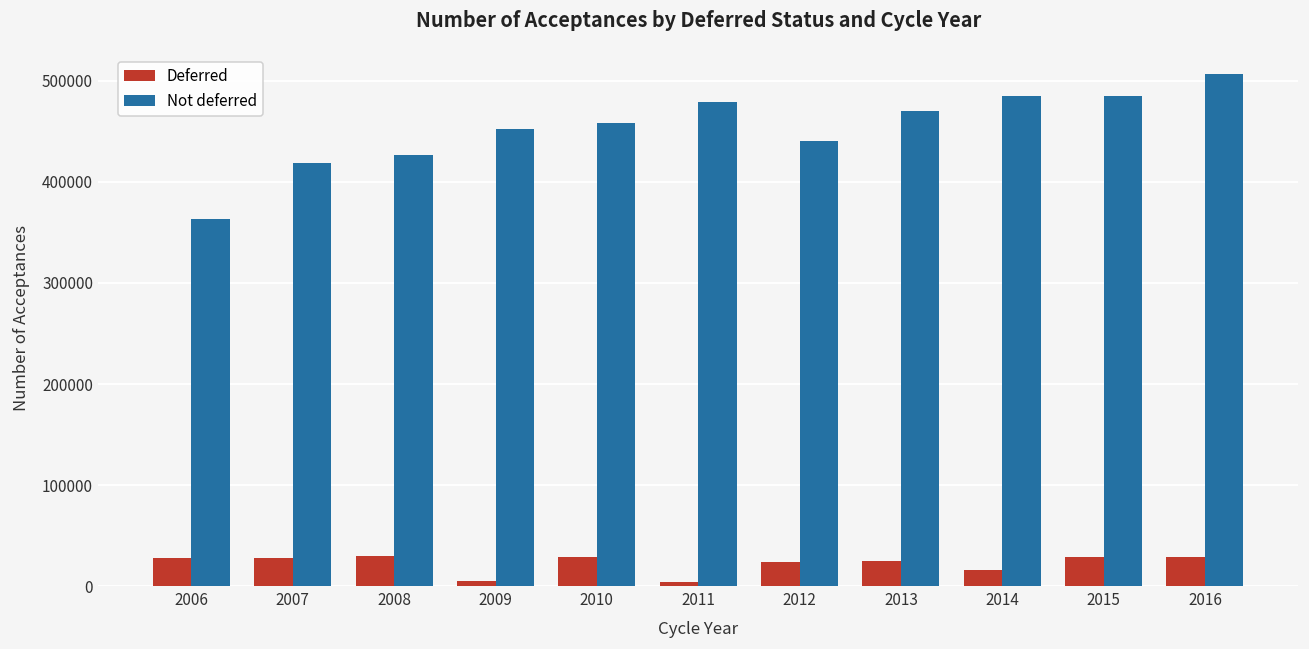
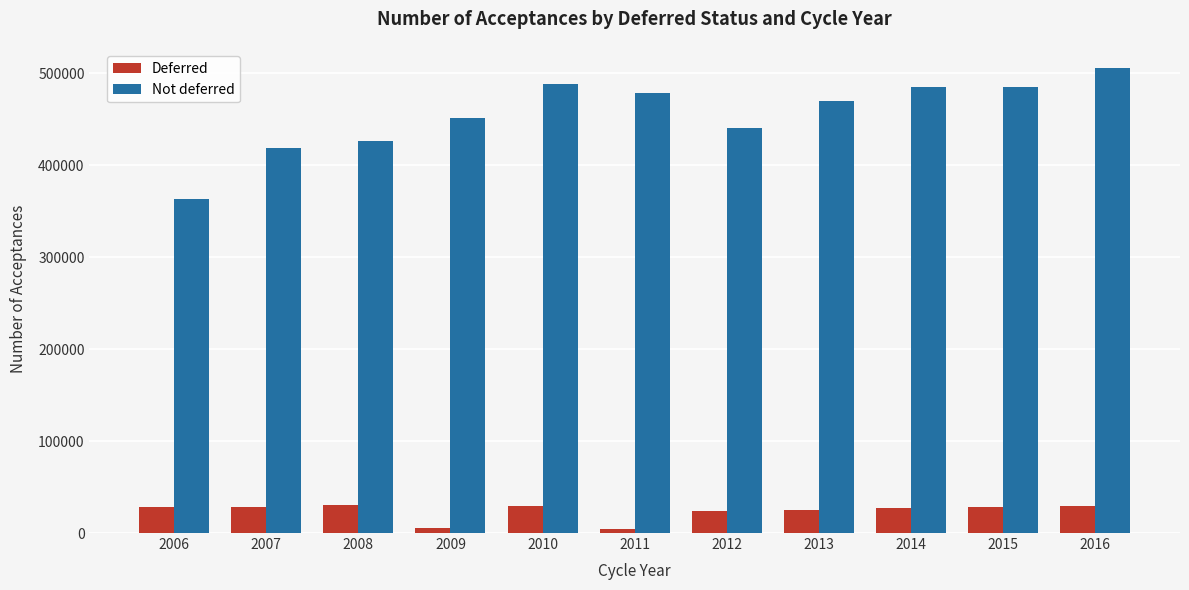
  {
    "Deferred": {
      "2006": 30000,
      "2007": 30000,
      "2008": 30000,
      "2009": 10000,
      "2010": 30000,
      "2011": 0,
      "2012": 20000,
      "2013": 30000,
-     "2014": 20000,
+     "2014": 30000,
      "2015": 30000,
      "2016": 30000
    },
    "Not deferred": {
      "2006": 360000,
      "2007": 420000,
      "2008": 430000,
      "2009": 450000,
-     "2010": 460000,
+     "2010": 490000,
      "2011": 480000,
      "2012": 440000,
      "2013": 470000,
      "2014": 490000,
      "2015": 490000,
      "2016": 510000
    }
  }
